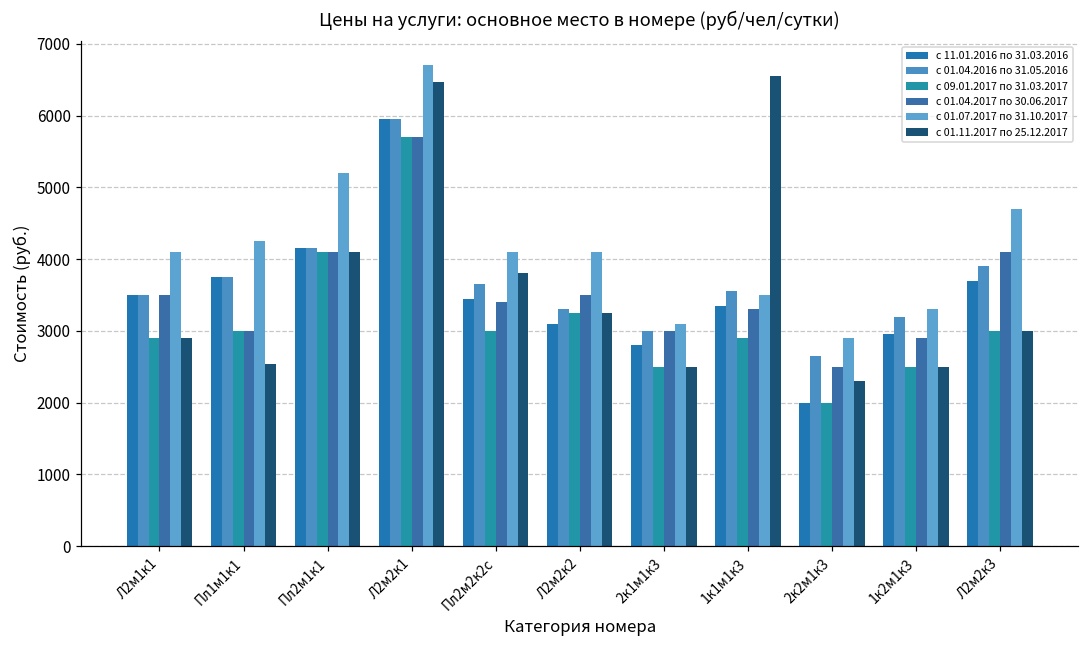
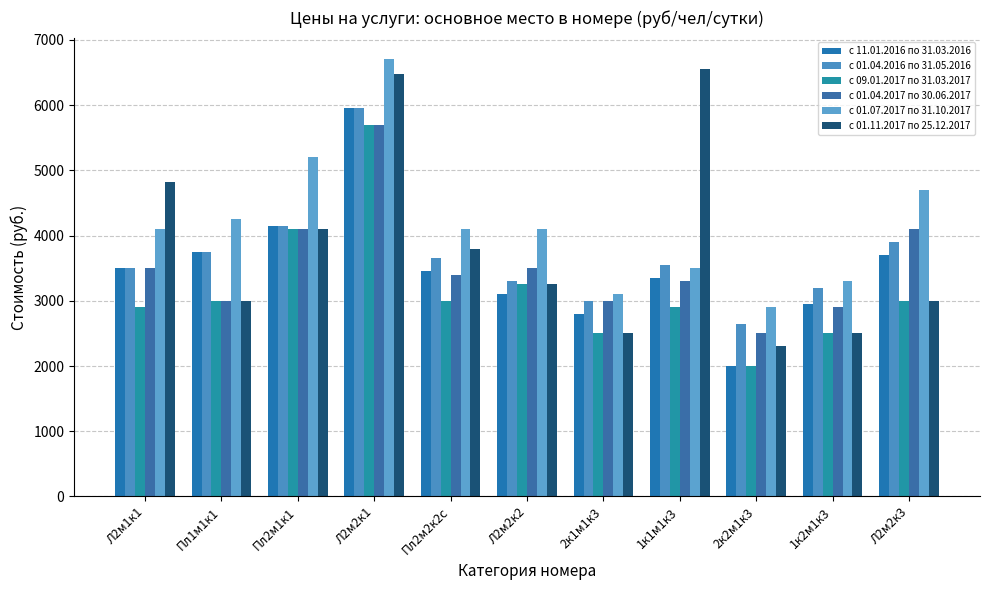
  {
    "с 01.11.2017 по 25.12.2017": {
-     "Л2м1к1": 2900,
-     "Пл1м1к1": 2500,
+     "Л2м1к1": 4800,
+     "Пл1м1к1": 3000,
      "Пл2м1к1": 4100,
      "Л2м2к1": 6500,
      "Пл2м2к2с": 3800,
      "Л2м2к2": 3300,
      "2к1м1к3": 2500,
      "1к1м1к3": 6600,
      "2к2м1к3": 2300,
      "1к2м1к3": 2500,
      "Л2м2к3": 3000
    }
  }
